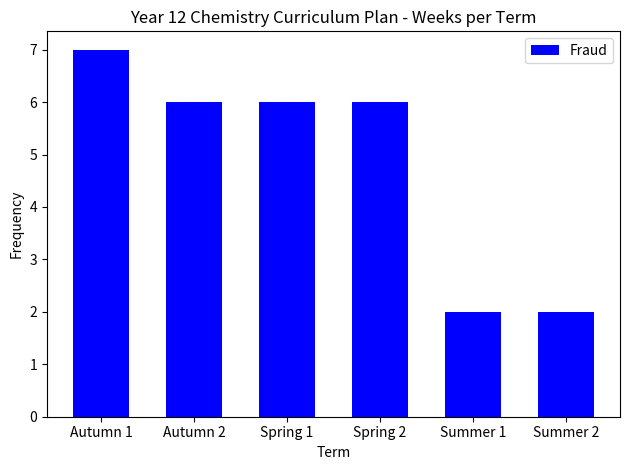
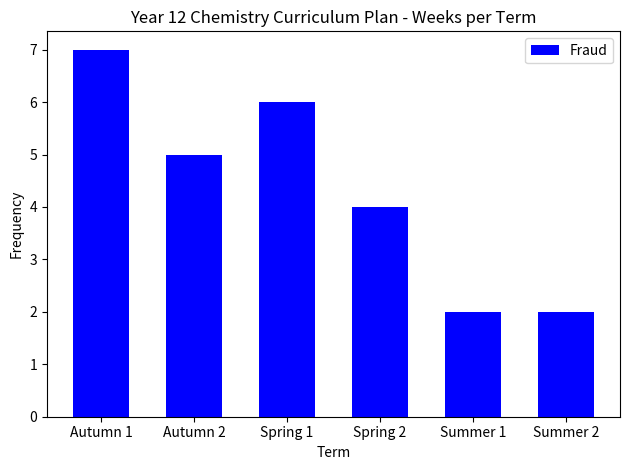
  {
    "Autumn 1": 7,
-   "Autumn 2": 6,
+   "Autumn 2": 5,
    "Spring 1": 6,
-   "Spring 2": 6,
+   "Spring 2": 4,
    "Summer 1": 2,
    "Summer 2": 2
  }
